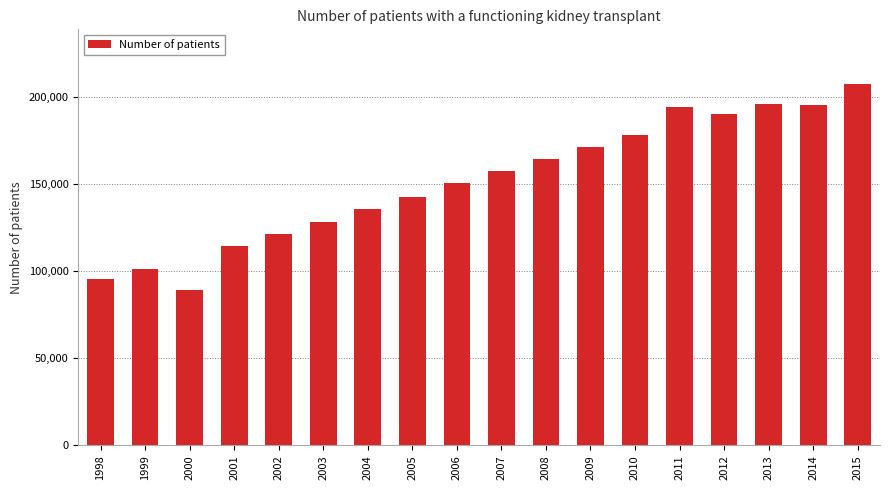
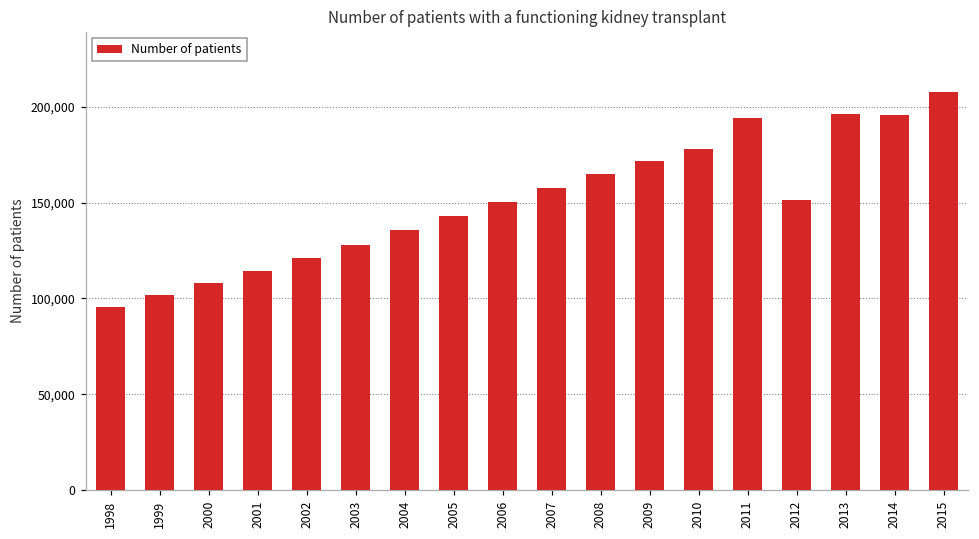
  {
    "1998": "95,000",
    "1999": "102,000",
-   "2000": "89,000",
+   "2000": "108,000",
    "2001": "114,000",
    "2002": "121,000",
    "2003": "128,000",
    "2004": "136,000",
    "2005": "143,000",
    "2006": "151,000",
    "2007": "158,000",
    "2008": "165,000",
    "2009": "172,000",
    "2010": "178,000",
    "2011": "194,000",
-   "2012": "190,000",
+   "2012": "151,000",
    "2013": "196,000",
    "2014": "196,000",
    "2015": "208,000"
  }
